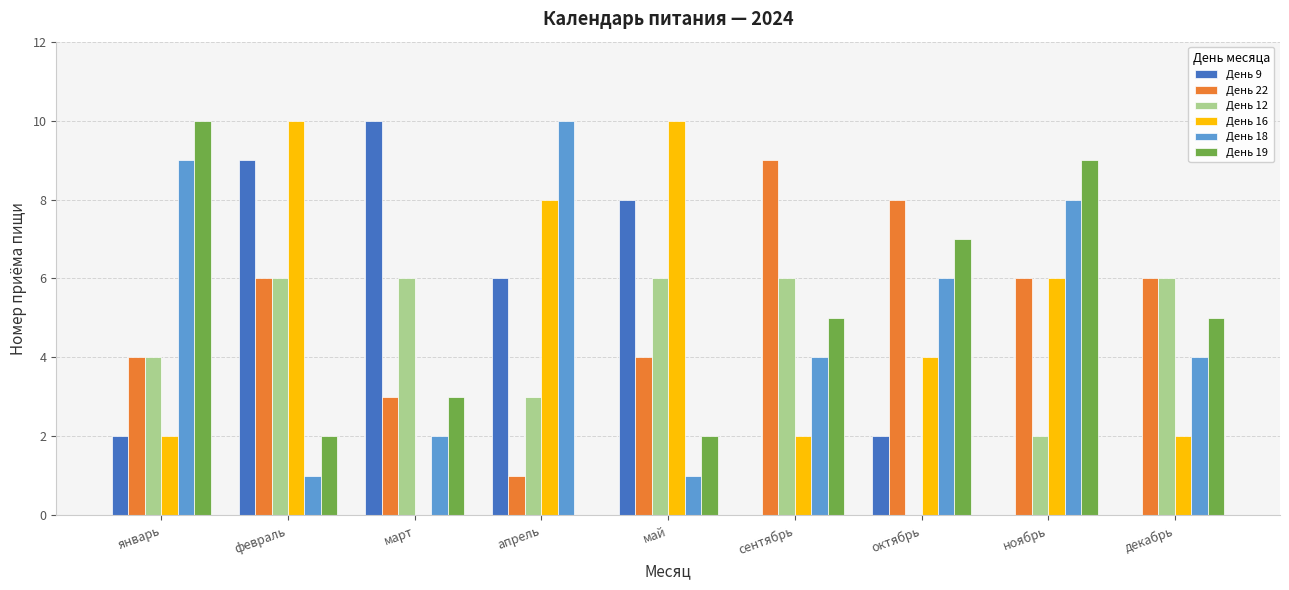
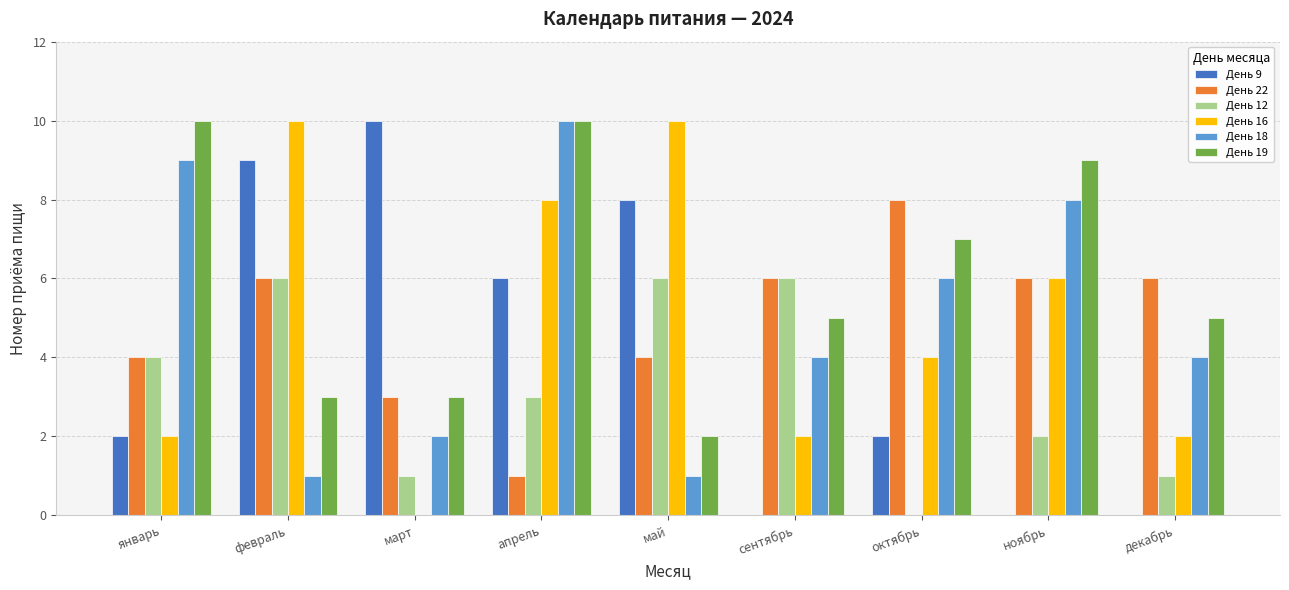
  {
    "День 22": {
      "январь": 4,
      "февраль": 6,
      "март": 3,
      "апрель": 1,
      "май": 4,
-     "сентябрь": 9,
+     "сентябрь": 6,
      "октябрь": 8,
      "ноябрь": 6,
      "декабрь": 6
    },
    "День 12": {
      "январь": 4,
      "февраль": 6,
-     "март": 6,
+     "март": 1,
      "апрель": 3,
      "май": 6,
      "сентябрь": 6,
      "октябрь": 0,
      "ноябрь": 2,
-     "декабрь": 6
+     "декабрь": 1
    },
    "День 16": {
      "январь": 2,
      "февраль": 10,
      "март": 0,
      "апрель": 8,
      "май": 10,
      "сентябрь": 2,
      "октябрь": 4,
      "ноябрь": 6,
      "декабрь": 2
    },
    "День 19": {
      "январь": 10,
-     "февраль": 2,
+     "февраль": 3,
      "март": 3,
-     "апрель": 0,
+     "апрель": 10,
      "май": 2,
      "сентябрь": 5,
      "октябрь": 7,
      "ноябрь": 9,
      "декабрь": 5
    }
  }
